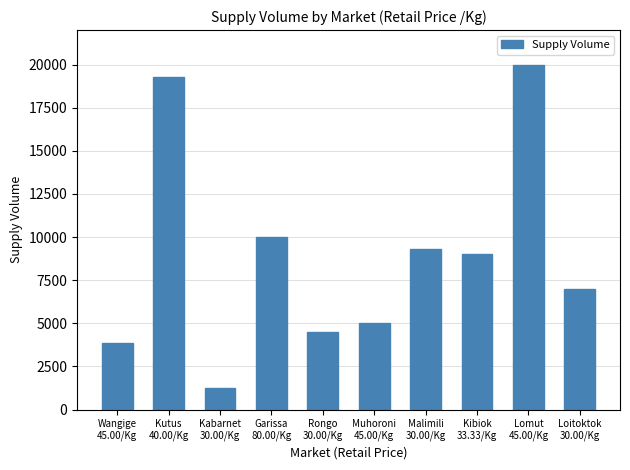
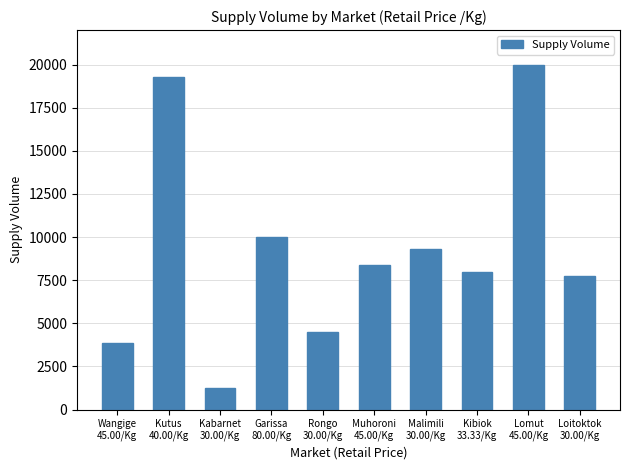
  {
    "Wangige 45.00/Kg": 3900,
    "Kutus 40.00/Kg": 19300,
    "Kabarnet 30.00/Kg": 1300,
    "Garissa 80.00/Kg": 10000,
    "Rongo 30.00/Kg": 4500,
-   "Muhoroni 45.00/Kg": 5000,
+   "Muhoroni 45.00/Kg": 8400,
    "Malimili 30.00/Kg": 9300,
-   "Kibiok 33.33/Kg": 9000,
+   "Kibiok 33.33/Kg": 8000,
    "Lomut 45.00/Kg": 20000,
-   "Loitoktok 30.00/Kg": 7000
+   "Loitoktok 30.00/Kg": 7700
  }
